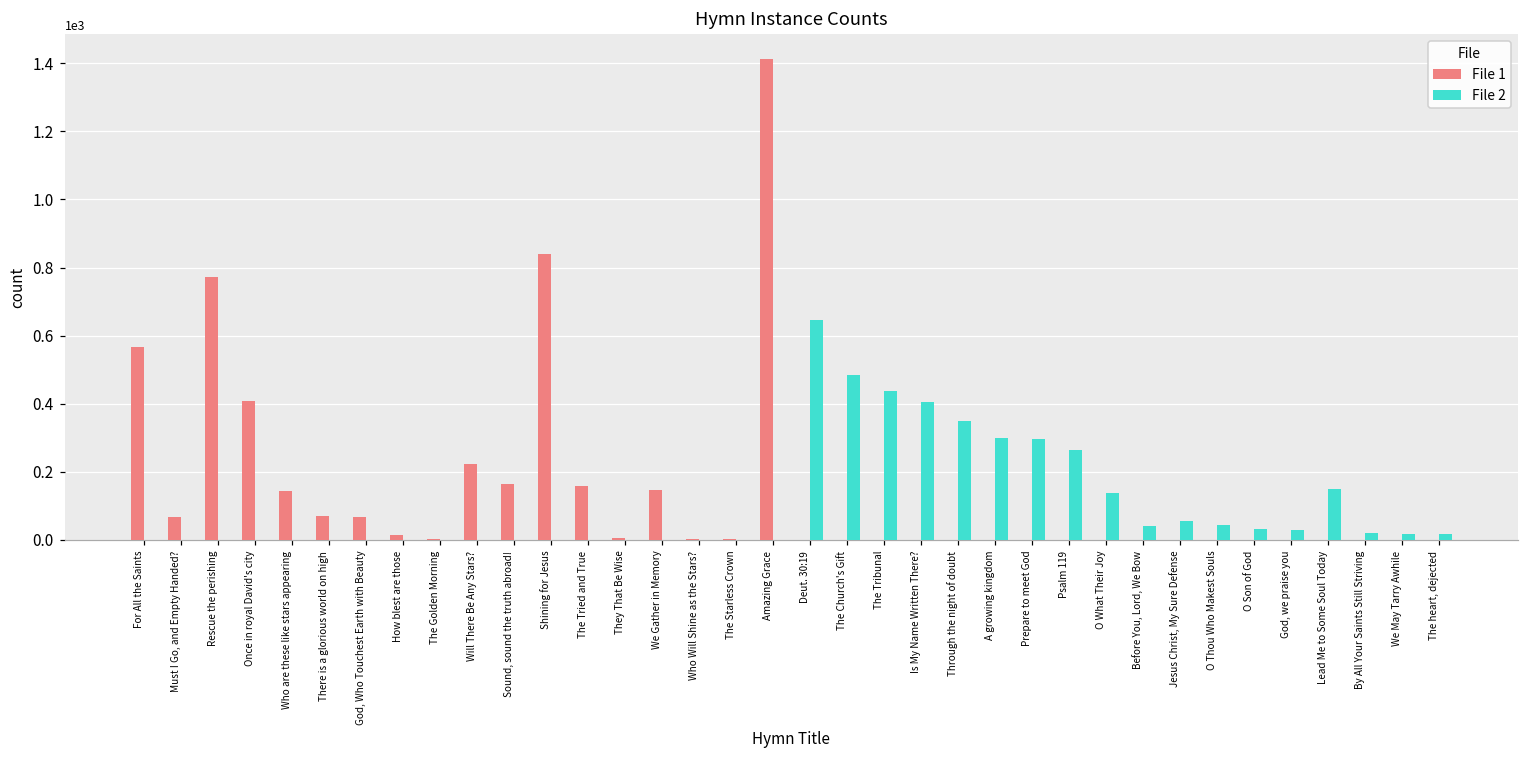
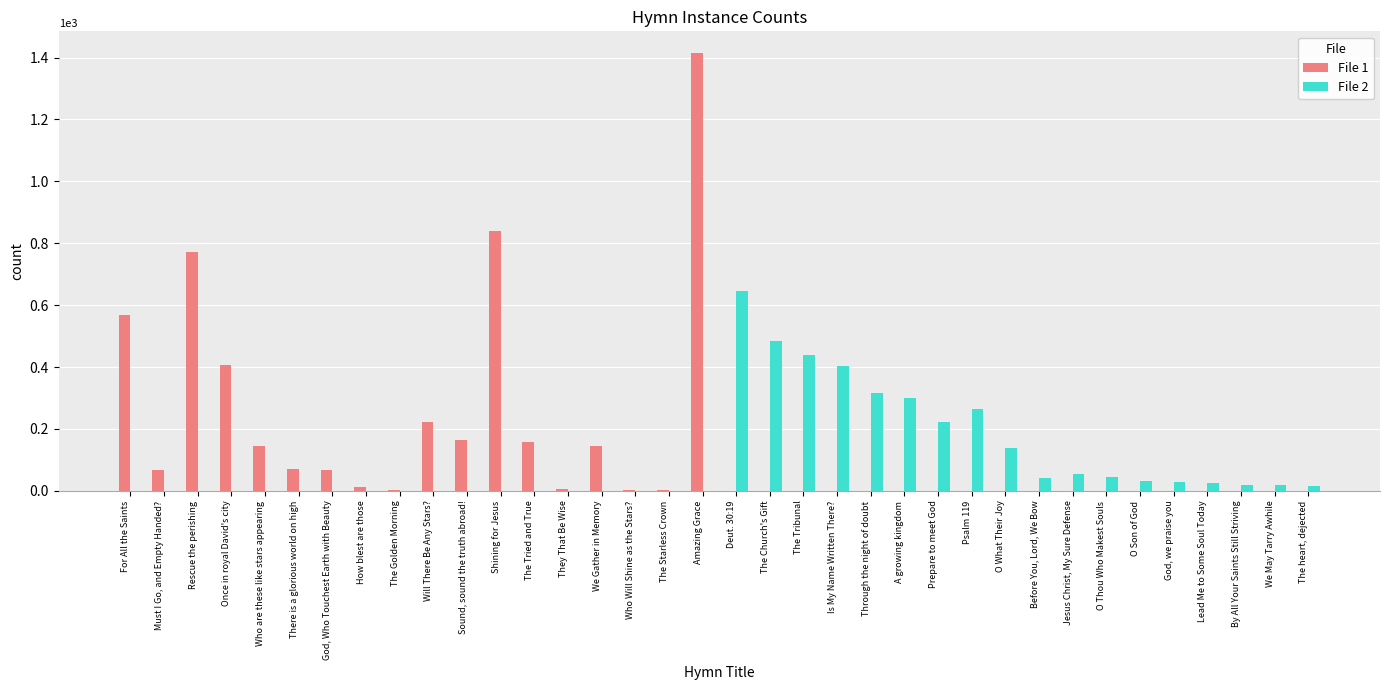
  {
    "File 1": {
      "For All the Saints": 570,
      "Must I Go, and Empty Handed?": 70,
      "Rescue the perishing": 770,
      "Once in royal David's city": 410,
      "Who are these like stars appearing": 150,
      "There is a glorious world on high": 70,
      "God, Who Touchest Earth with Beauty": 70,
      "How blest are those": 10,
      "Will There Be Any Stars?": 220,
      "Sound, sound the truth abroad!": 170,
      "Shining for Jesus": 840,
      "The Tried and True": 160,
      "We Gather in Memory": 150,
      "Amazing Grace": 1410,
      "Deut. 30:19": 0,
      "The Church's Gift": 0,
      "The Tribunal": 0,
      "Is My Name Written There?": 0,
      "Through the night of doubt": 0,
      "A growing kingdom": 0,
      "Prepare to meet God": 0,
      "Psalm 119": 0,
      "O What Their Joy": 0,
      "Before You, Lord, We Bow": 0,
      "Jesus Christ, My Sure Defense": 0,
      "O Thou Who Makest Souls": 0,
      "O Son of God": 0,
      "God, we praise you": 0,
      "Lead Me to Some Soul Today": 0,
      "By All Your Saints Still Striving": 0,
      "We May Tarry Awhile": 0,
      "The heart, dejected": 0
    },
    "File 2": {
      "For All the Saints": 0,
      "Must I Go, and Empty Handed?": 0,
      "Rescue the perishing": 0,
      "Once in royal David's city": 0,
      "Who are these like stars appearing": 0,
      "There is a glorious world on high": 0,
      "God, Who Touchest Earth with Beauty": 0,
      "How blest are those": 0,
      "The Golden Morning": 0,
      "Will There Be Any Stars?": 0,
      "Sound, sound the truth abroad!": 0,
      "Shining for Jesus": 0,
      "The Tried and True": 0,
      "They That Be Wise": 0,
      "We Gather in Memory": 0,
      "Who Will Shine as the Stars?": 0,
      "The Starless Crown": 0,
      "Amazing Grace": 0,
      "Deut. 30:19": 650,
      "The Church's Gift": 480,
      "The Tribunal": 440,
      "Is My Name Written There?": 400,
-     "Through the night of doubt": 350,
+     "Through the night of doubt": 320,
      "A growing kingdom": 300,
-     "Prepare to meet God": 300,
+     "Prepare to meet God": 220,
      "Psalm 119": 260,
      "O What Their Joy": 140,
      "Before You, Lord, We Bow": 40,
      "Jesus Christ, My Sure Defense": 60,
      "O Thou Who Makest Souls": 50,
      "O Son of God": 30,
      "God, we praise you": 30,
-     "Lead Me to Some Soul Today": 150,
+     "Lead Me to Some Soul Today": 30,
      "By All Your Saints Still Striving": 20,
      "We May Tarry Awhile": 20,
      "The heart, dejected": 20
    }
  }
